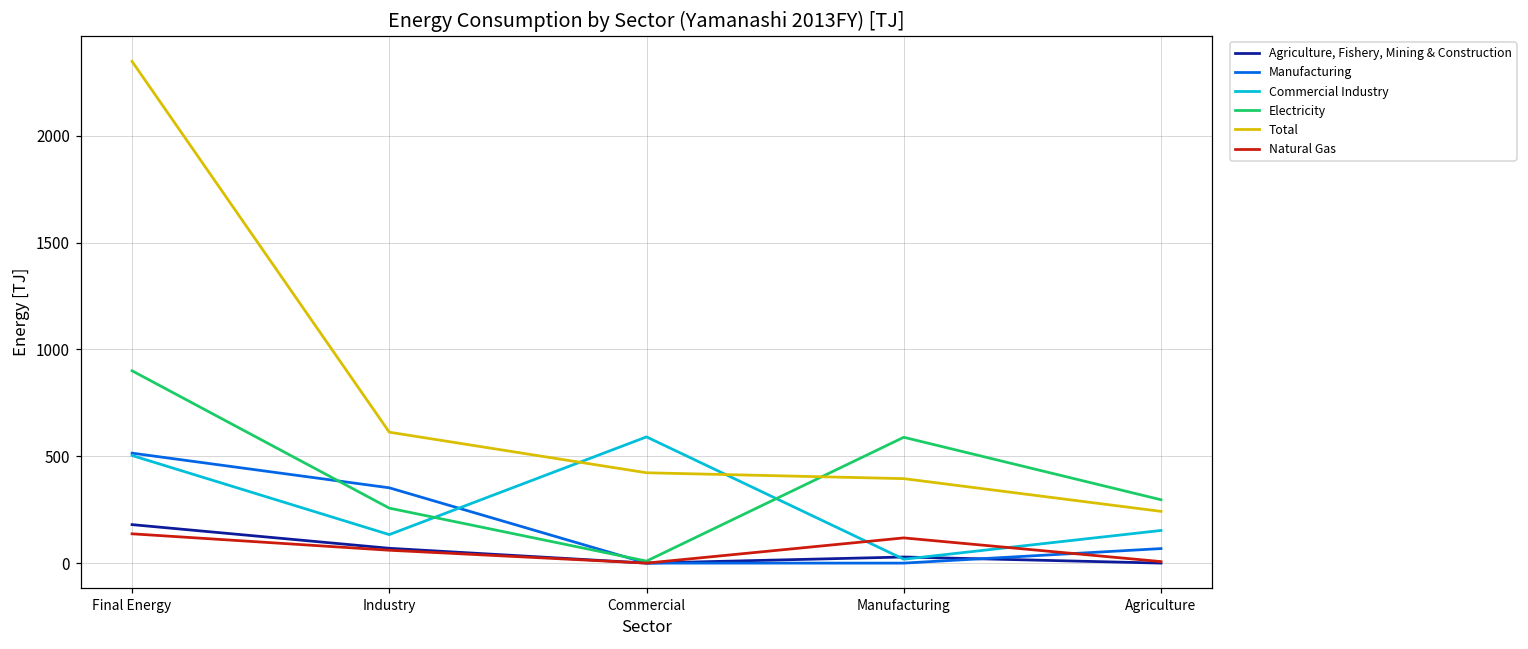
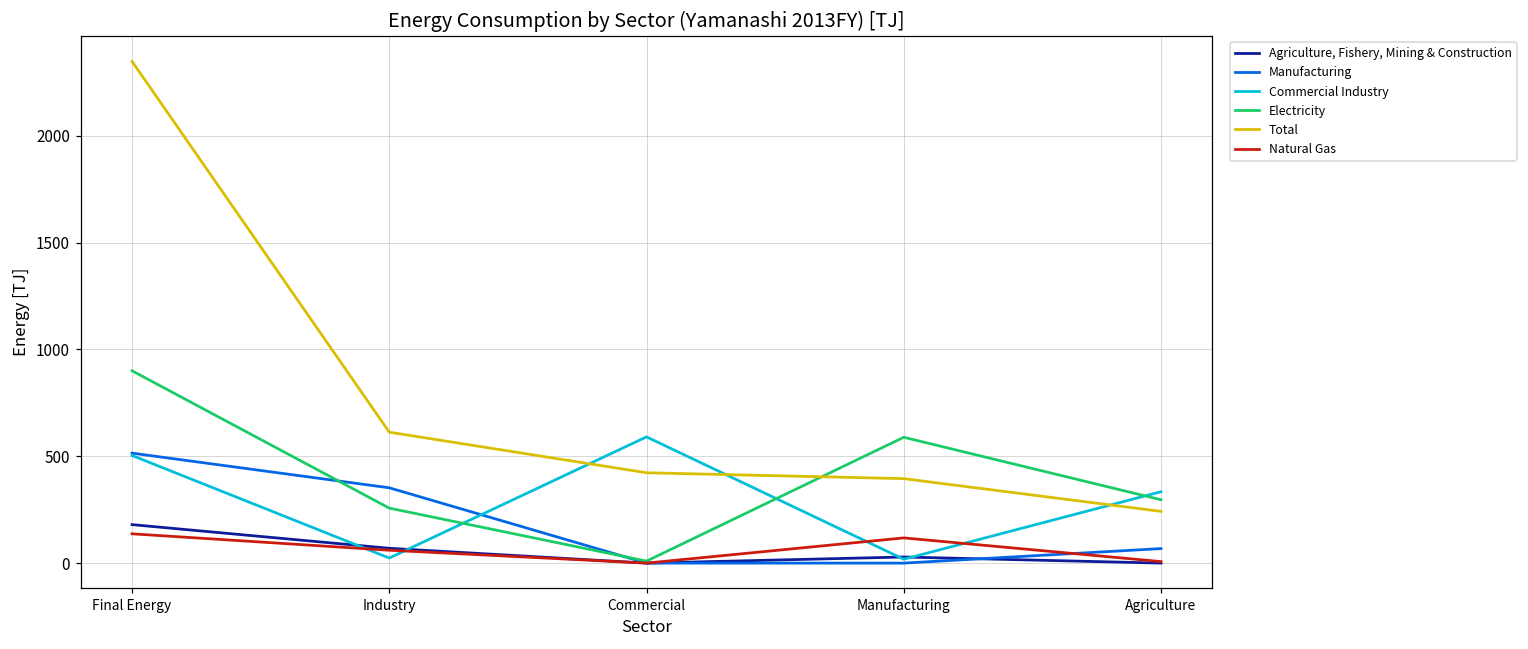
  {
    "Agriculture, Fishery, Mining & Construction": {
      "Final Energy": 180
    },
    "Manufacturing": {
      "Industry": 350,
      "Manufacturing": 0,
      "Agriculture": 70
    },
    "Commercial Industry": {
-     "Industry": 130,
+     "Industry": 20,
      "Commercial": 590,
-     "Agriculture": 150
+     "Agriculture": 330
    },
    "Electricity": {
      "Final Energy": 900,
      "Industry": 260,
      "Manufacturing": 590,
      "Agriculture": 300
    },
    "Total": {
      "Final Energy": 2350,
      "Industry": 610,
      "Commercial": 420,
      "Manufacturing": 400,
      "Agriculture": 240
    },
    "Natural Gas": {
      "Final Energy": 140,
      "Manufacturing": 120
    }
  }
